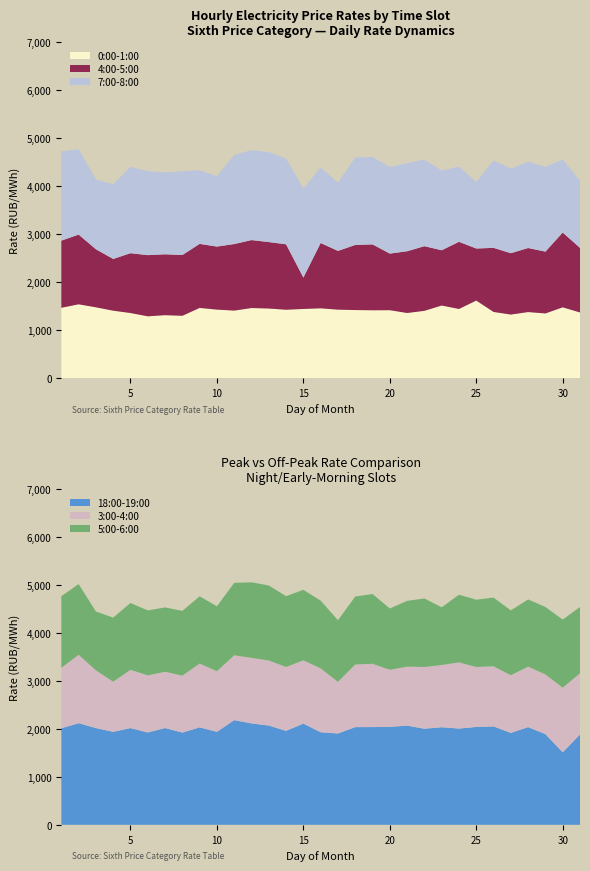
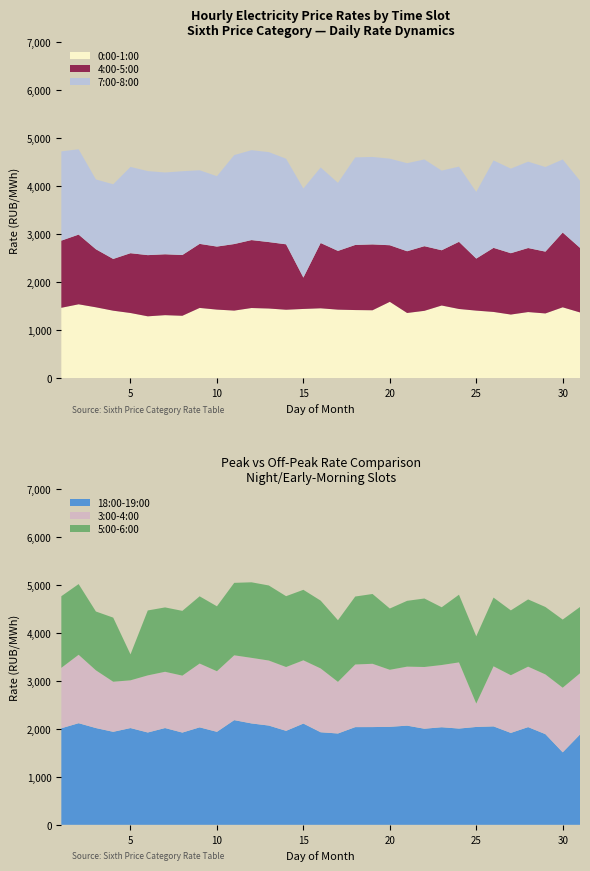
  {
    "Hourly Electricity Price Rates by Time Slot Sixth Price Category — Daily Rate Dynamics": {
      "0:00-1:00": {
        "5": "1,400",
        "10": "1,400",
        "15": "1,400",
-       "20": "1,400",
-       "25": "1,600",
+       "20": "1,600",
+       "25": "1,400",
        "30": "1,500"
      },
      "4:00-5:00": {
        "5": "1,200",
        "10": "1,300",
        "15": "700",
        "20": "1,200",
        "25": "1,100",
        "30": "1,600"
      },
      "7:00-8:00": {
        "5": "1,800",
        "10": "1,500",
        "15": "1,900",
        "20": "1,800",
        "25": "1,400",
        "30": "1,500"
      }
    },
    "Peak vs Off-Peak Rate Comparison Night/Early-Morning Slots": {
      "18:00-19:00": {
        "5": "2,000",
        "10": "1,900",
        "15": "2,100",
        "20": "2,000",
        "25": "2,000",
        "30": "1,500"
      },
      "3:00-4:00": {
-       "5": "1,200",
+       "5": "1,000",
        "10": "1,300",
        "15": "1,300",
        "20": "1,200",
-       "25": "1,300",
+       "25": "500",
        "30": "1,300"
      },
      "5:00-6:00": {
-       "5": "1,400",
+       "5": "500",
        "10": "1,400",
        "15": "1,500",
        "20": "1,300",
        "25": "1,400",
        "30": "1,400"
      }
    }
  }
